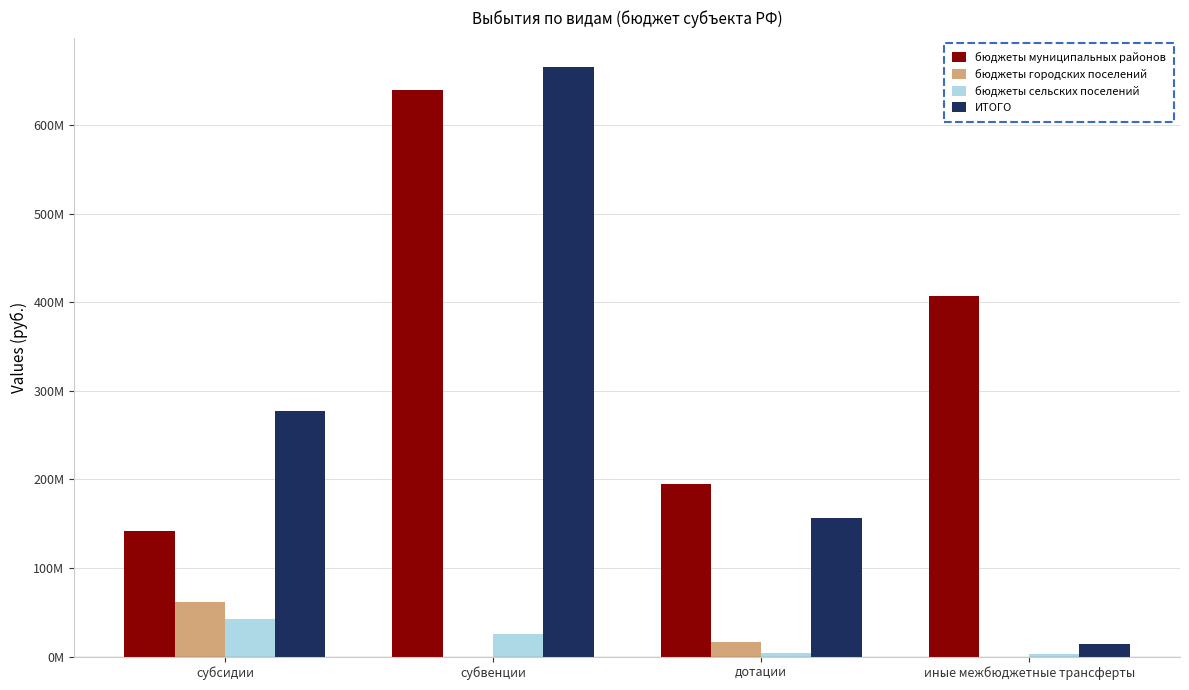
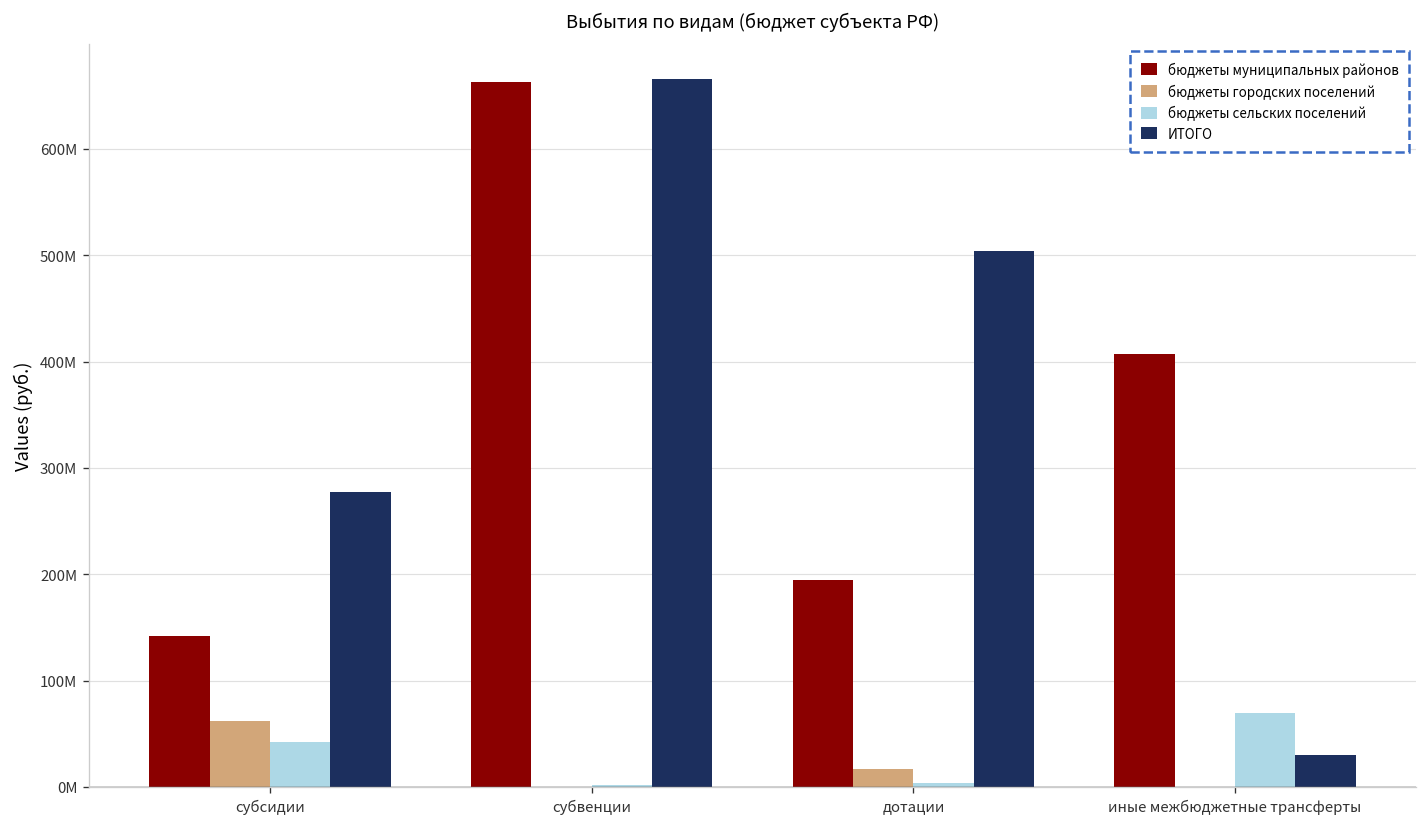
  {
    "бюджеты муниципальных районов": {
      "субсидии": 140000000,
-     "субвенции": 640000000,
+     "субвенции": 660000000,
      "дотации": 190000000,
      "иные межбюджетные трансферты": 410000000
    },
    "бюджеты городских поселений": {
      "субсидии": 60000000,
      "субвенции": 0,
      "дотации": 20000000,
      "иные межбюджетные трансферты": 0
    },
    "бюджеты сельских поселений": {
      "субсидии": 40000000,
-     "субвенции": 30000000,
+     "субвенции": 0,
      "дотации": 0,
-     "иные межбюджетные трансферты": 0
+     "иные межбюджетные трансферты": 70000000
    },
    "ИТОГО": {
      "субсидии": 280000000,
      "субвенции": 670000000,
-     "дотации": 160000000,
-     "иные межбюджетные трансферты": 10000000
+     "дотации": 500000000,
+     "иные межбюджетные трансферты": 30000000
    }
  }
